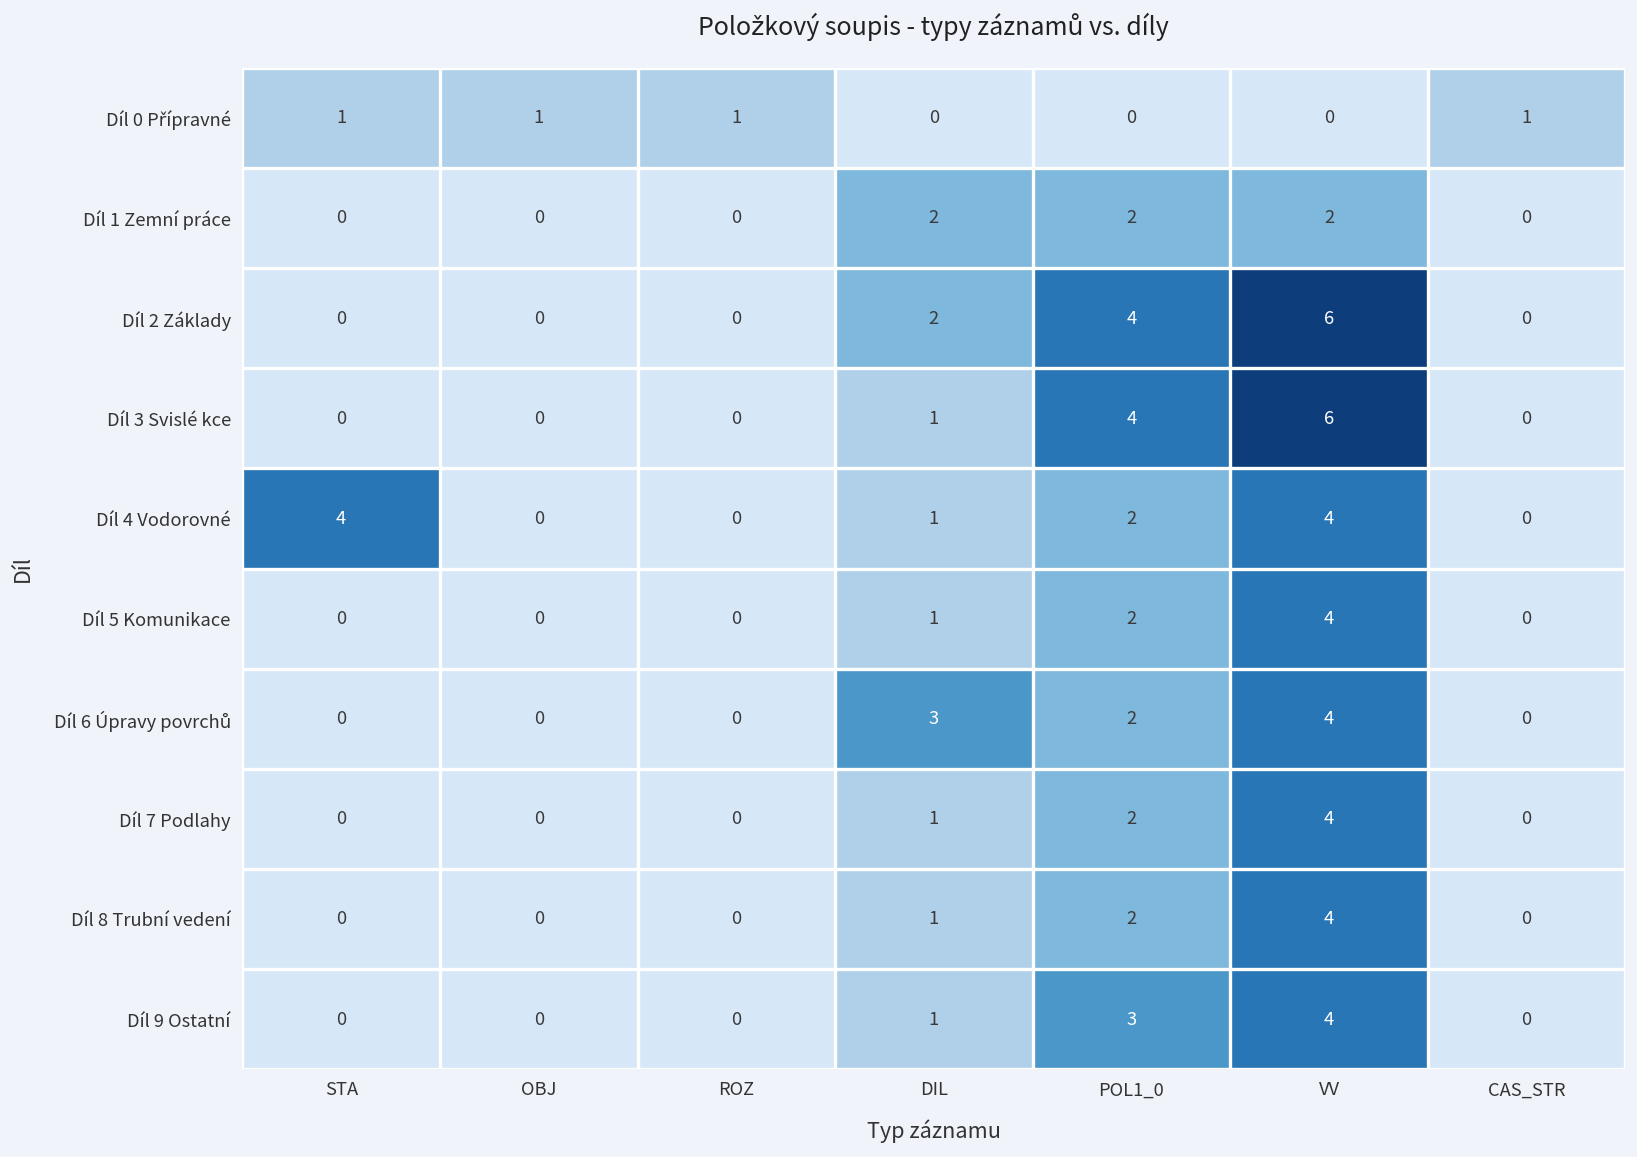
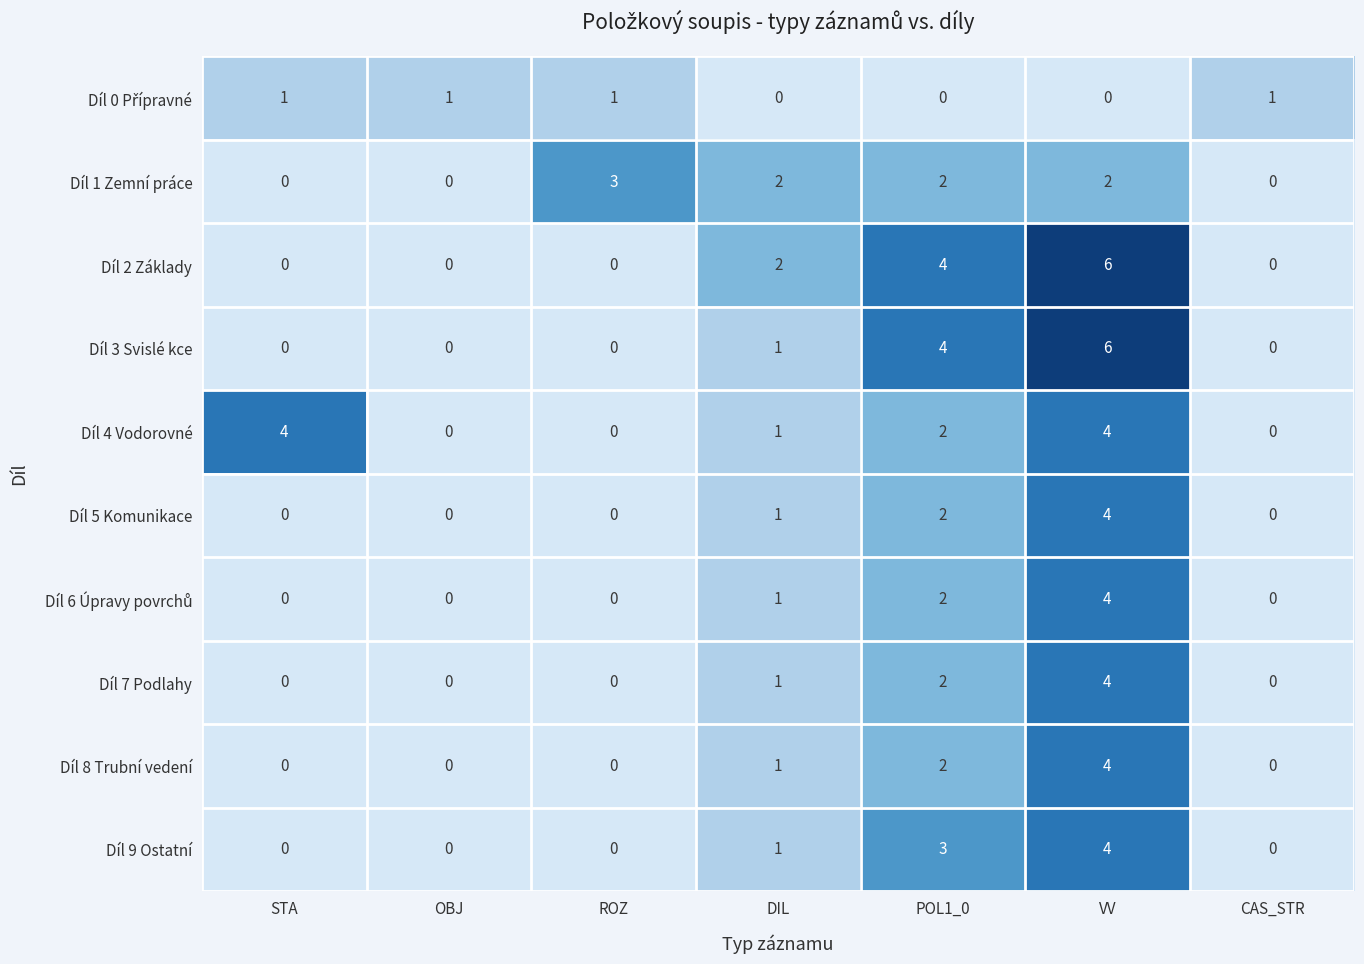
  {
    "Díl 0 Přípravné": {
      "STA": 1,
      "OBJ": 1,
      "ROZ": 1,
      "DIL": 0,
      "POL1_0": 0,
      "VV": 0,
      "CAS_STR": 1
    },
    "Díl 1 Zemní práce": {
      "STA": 0,
      "OBJ": 0,
-     "ROZ": 0,
+     "ROZ": 3,
      "DIL": 2,
      "POL1_0": 2,
      "VV": 2,
      "CAS_STR": 0
    },
    "Díl 2 Základy": {
      "STA": 0,
      "OBJ": 0,
      "ROZ": 0,
      "DIL": 2,
      "POL1_0": 4,
      "VV": 6,
      "CAS_STR": 0
    },
    "Díl 3 Svislé kce": {
      "STA": 0,
      "OBJ": 0,
      "ROZ": 0,
      "DIL": 1,
      "POL1_0": 4,
      "VV": 6,
      "CAS_STR": 0
    },
    "Díl 4 Vodorovné": {
      "STA": 4,
      "OBJ": 0,
      "ROZ": 0,
      "DIL": 1,
      "POL1_0": 2,
      "VV": 4,
      "CAS_STR": 0
    },
    "Díl 5 Komunikace": {
      "STA": 0,
      "OBJ": 0,
      "ROZ": 0,
      "DIL": 1,
      "POL1_0": 2,
      "VV": 4,
      "CAS_STR": 0
    },
    "Díl 6 Úpravy povrchů": {
      "STA": 0,
      "OBJ": 0,
      "ROZ": 0,
-     "DIL": 3,
+     "DIL": 1,
      "POL1_0": 2,
      "VV": 4,
      "CAS_STR": 0
    },
    "Díl 7 Podlahy": {
      "STA": 0,
      "OBJ": 0,
      "ROZ": 0,
      "DIL": 1,
      "POL1_0": 2,
      "VV": 4,
      "CAS_STR": 0
    },
    "Díl 8 Trubní vedení": {
      "STA": 0,
      "OBJ": 0,
      "ROZ": 0,
      "DIL": 1,
      "POL1_0": 2,
      "VV": 4,
      "CAS_STR": 0
    },
    "Díl 9 Ostatní": {
      "STA": 0,
      "OBJ": 0,
      "ROZ": 0,
      "DIL": 1,
      "POL1_0": 3,
      "VV": 4,
      "CAS_STR": 0
    }
  }
